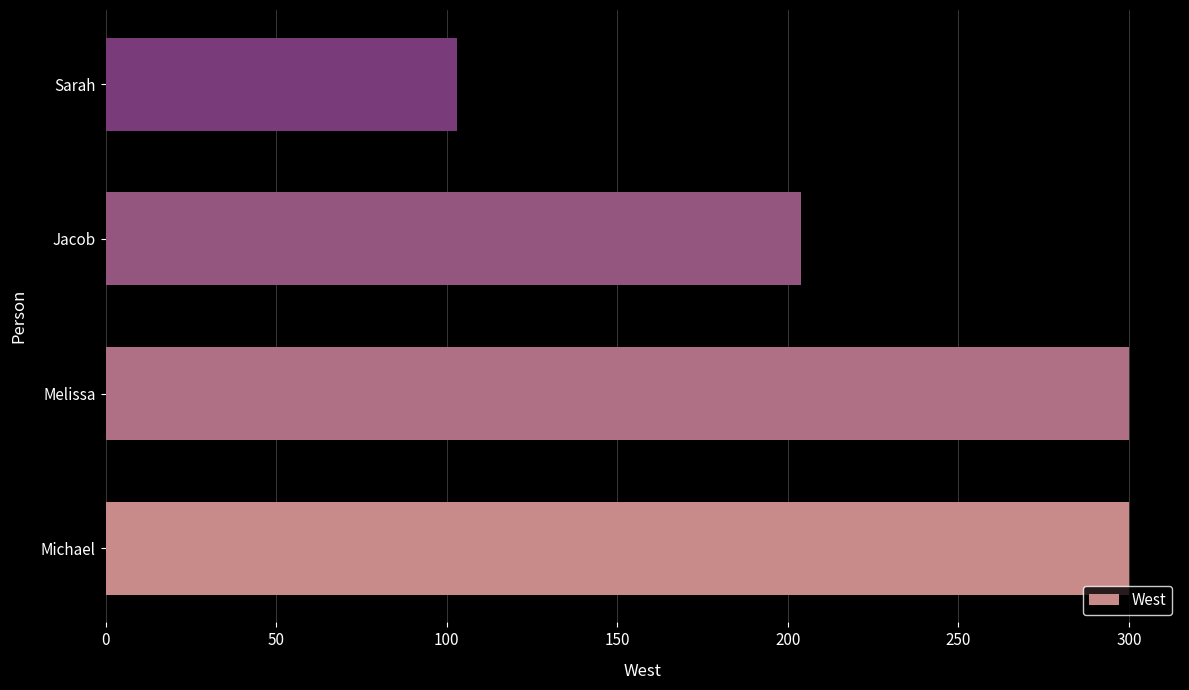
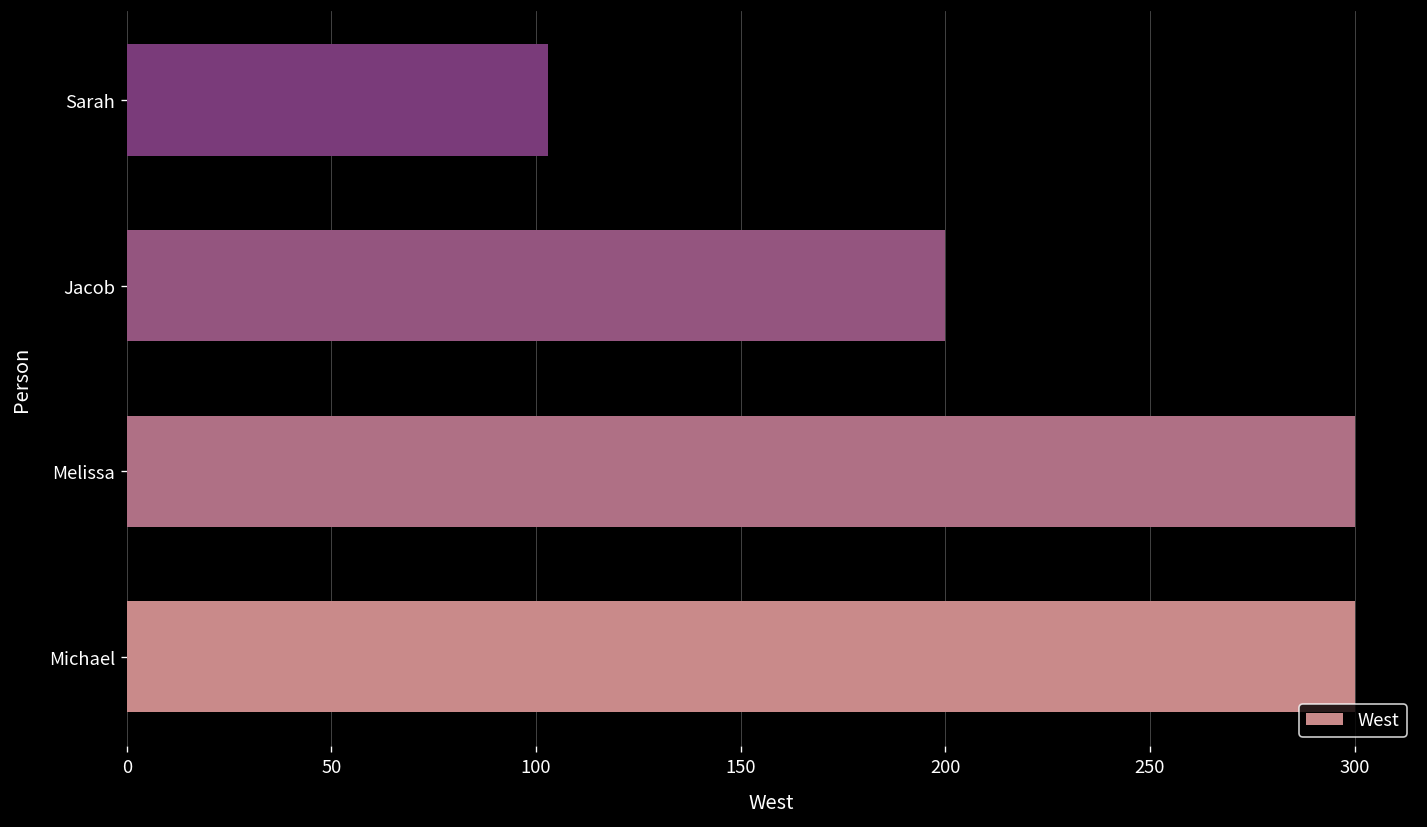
  {
    "Sarah": 103,
-   "Jacob": 204,
+   "Jacob": 200,
    "Melissa": 300,
    "Michael": 300
  }
